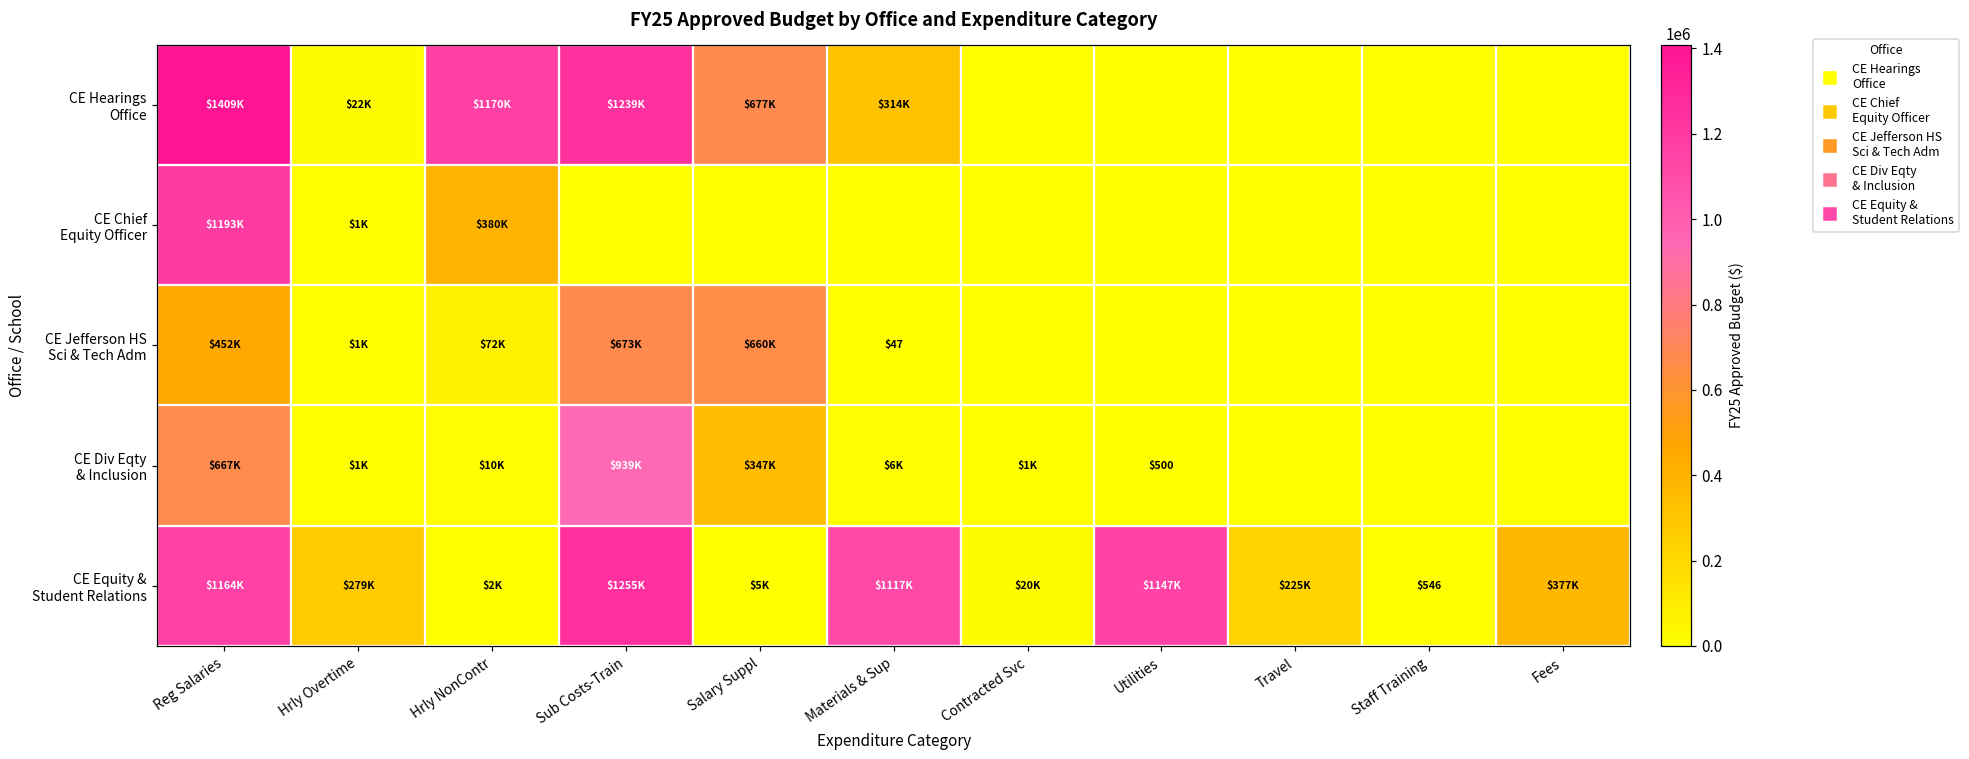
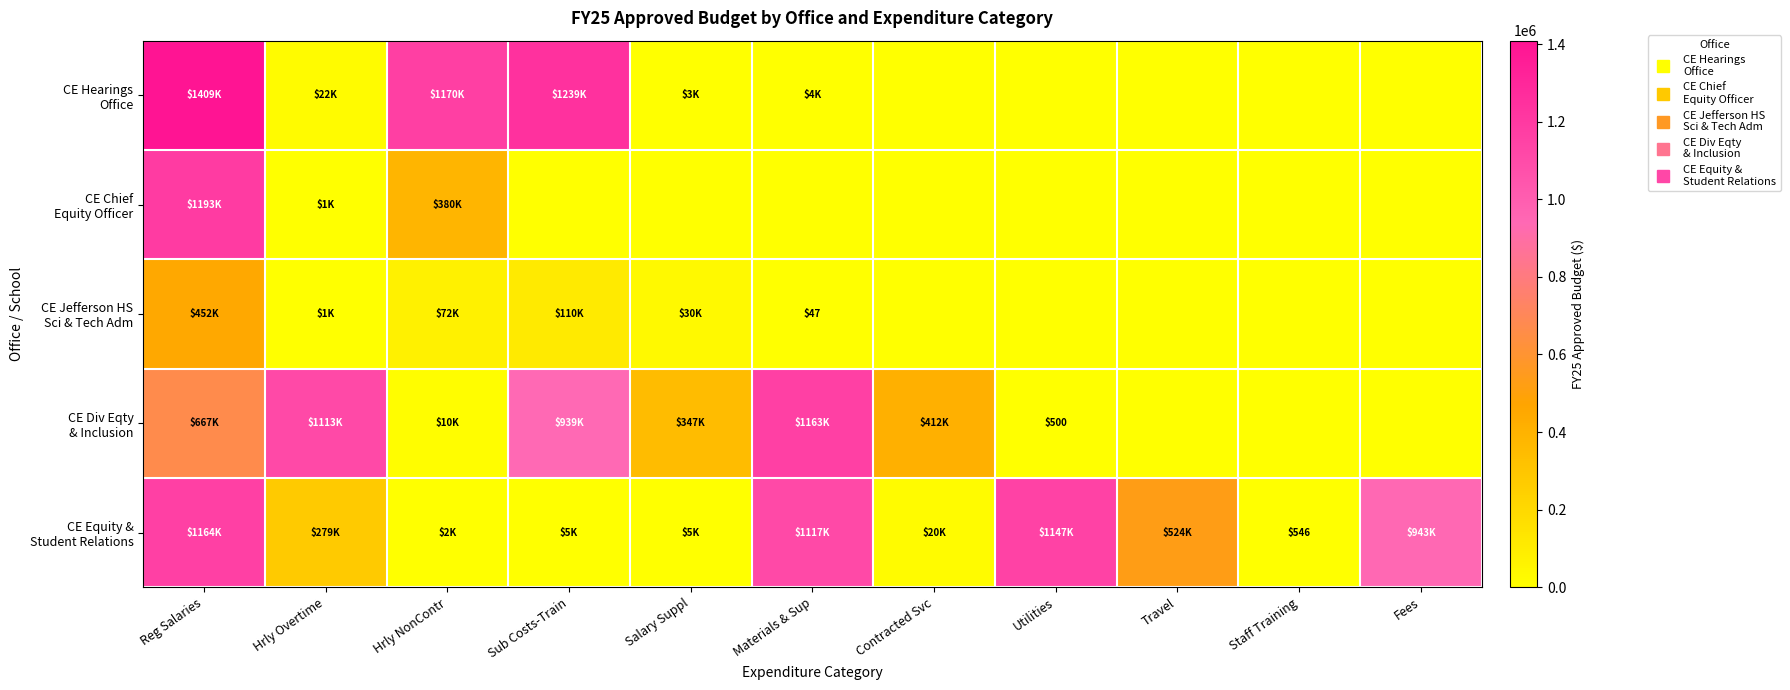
  {
    "CE Hearings Office": {
      "Reg Salaries": "$1409K",
      "Hrly Overtime": "$22K",
      "Hrly NonContr": "$1170K",
      "Sub Costs-Train": "$1239K",
-     "Salary Suppl": "$677K",
-     "Materials & Sup": "$314K"
+     "Salary Suppl": "$3K",
+     "Materials & Sup": "$4K"
    },
    "CE Chief Equity Officer": {
      "Reg Salaries": "$1193K",
      "Hrly Overtime": "$1K",
      "Hrly NonContr": "$380K"
    },
    "CE Jefferson HS Sci & Tech Adm": {
      "Reg Salaries": "$452K",
      "Hrly Overtime": "$1K",
      "Hrly NonContr": "$72K",
-     "Sub Costs-Train": "$673K",
-     "Salary Suppl": "$660K",
+     "Sub Costs-Train": "$110K",
+     "Salary Suppl": "$30K",
      "Materials & Sup": "$47"
    },
    "CE Div Eqty & Inclusion": {
      "Reg Salaries": "$667K",
-     "Hrly Overtime": "$1K",
+     "Hrly Overtime": "$1113K",
      "Hrly NonContr": "$10K",
      "Sub Costs-Train": "$939K",
      "Salary Suppl": "$347K",
-     "Materials & Sup": "$6K",
-     "Contracted Svc": "$1K",
+     "Materials & Sup": "$1163K",
+     "Contracted Svc": "$412K",
      "Utilities": "$500"
    },
    "CE Equity & Student Relations": {
      "Reg Salaries": "$1164K",
      "Hrly Overtime": "$279K",
      "Hrly NonContr": "$2K",
-     "Sub Costs-Train": "$1255K",
+     "Sub Costs-Train": "$5K",
      "Salary Suppl": "$5K",
      "Materials & Sup": "$1117K",
      "Contracted Svc": "$20K",
      "Utilities": "$1147K",
-     "Travel": "$225K",
+     "Travel": "$524K",
      "Staff Training": "$546",
-     "Fees": "$377K"
+     "Fees": "$943K"
    }
  }
